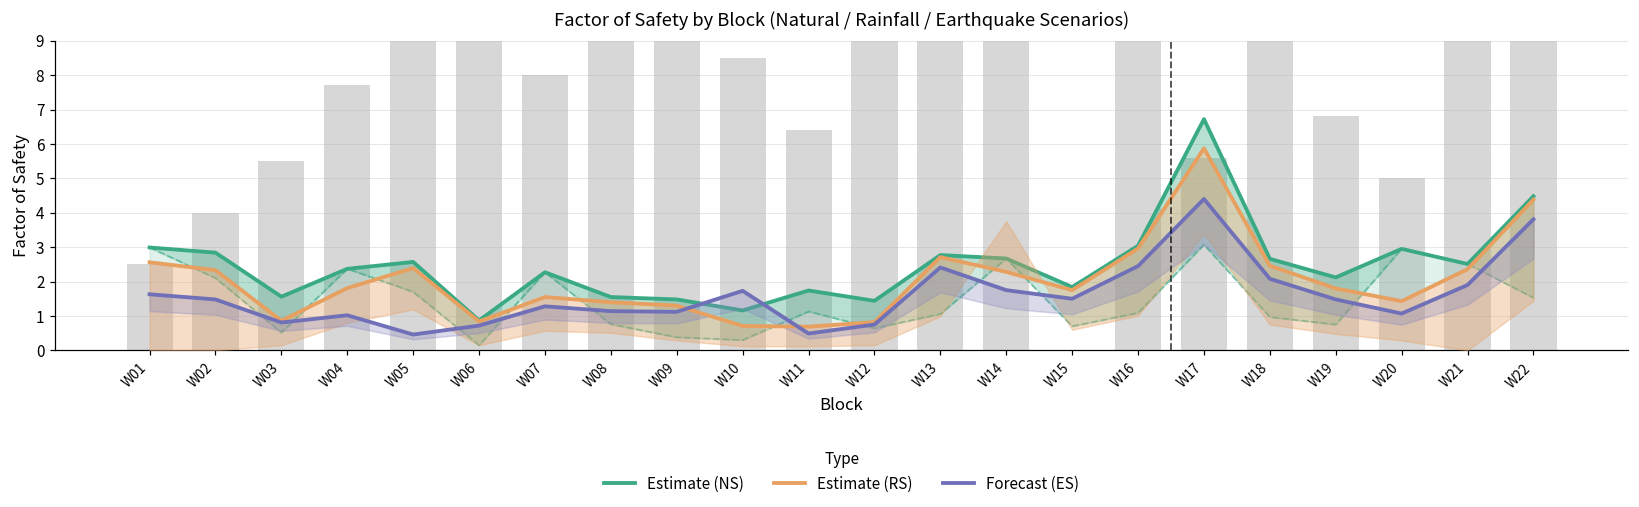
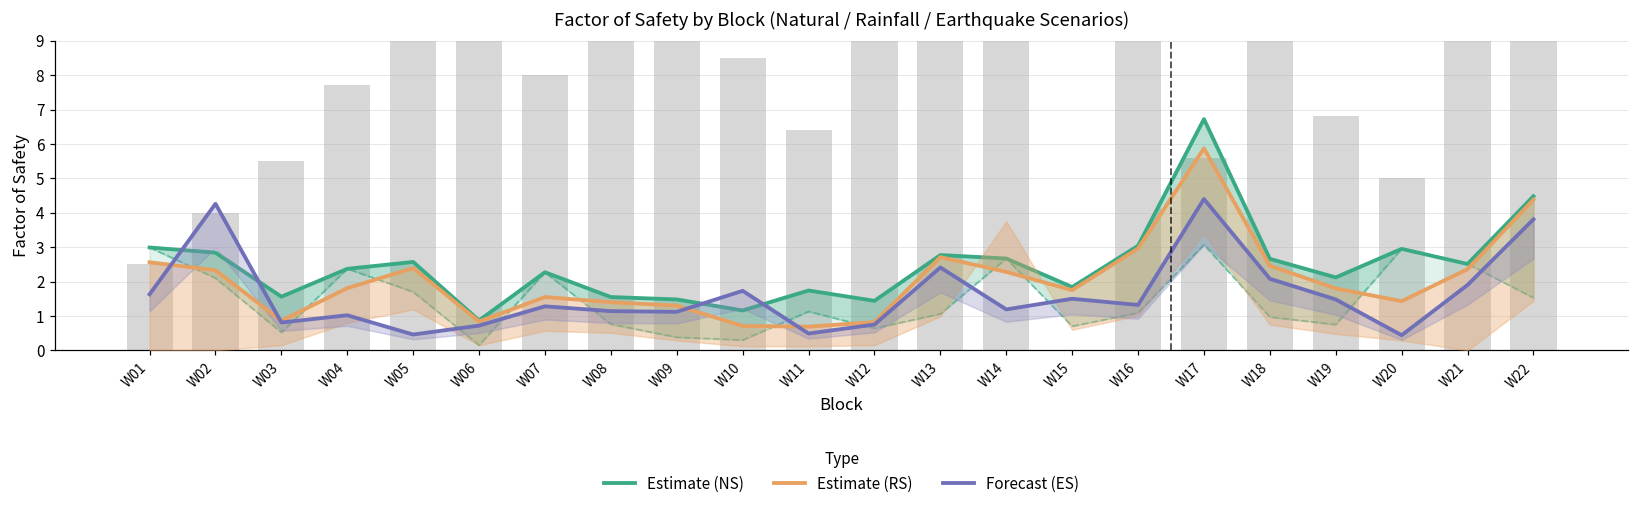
  {
    "Forecast (ES)": {
      "W01": 1.6,
-     "W02": 1.5,
+     "W02": 4.3,
      "W04": 1.0,
      "W05": 0.5,
      "W06": 0.7,
      "W07": 1.3,
      "W08": 1.1,
      "W09": 1.1,
      "W10": 1.7,
      "W11": 0.5,
      "W13": 2.4,
-     "W14": 1.8,
+     "W14": 1.2,
      "W15": 1.5,
-     "W16": 2.5,
+     "W16": 1.3,
      "W17": 4.4,
      "W18": 2.1,
      "W19": 1.5,
-     "W20": 1.1,
+     "W20": 0.4,
      "W21": 1.9,
      "W22": 3.8
    }
  }
